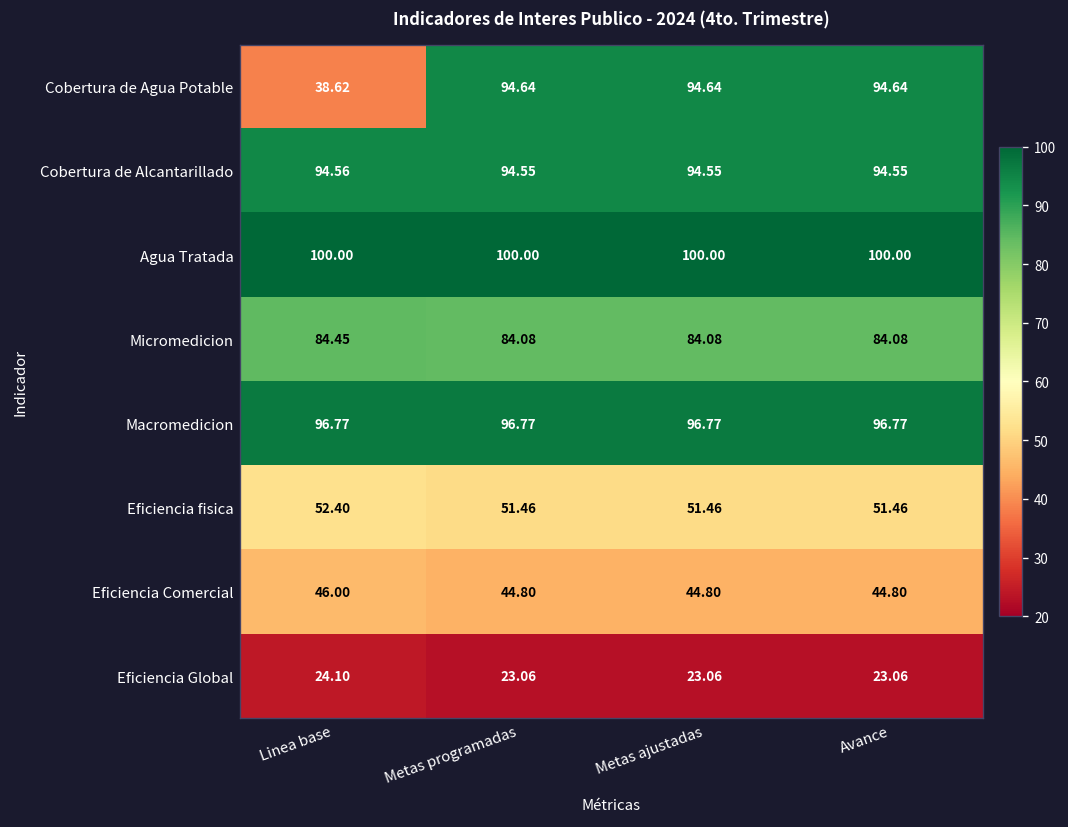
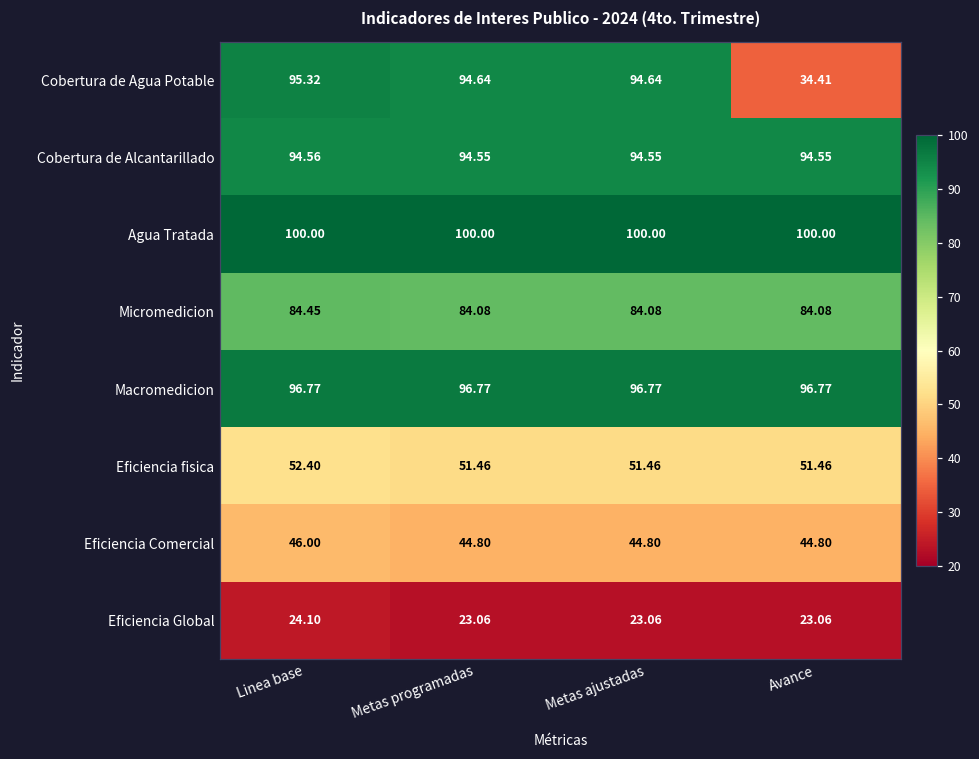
  {
    "Cobertura de Agua Potable": {
-     "Linea base": 38.62,
+     "Linea base": 95.32,
      "Metas programadas": 94.64,
      "Metas ajustadas": 94.64,
-     "Avance": 94.64
+     "Avance": 34.41
    },
    "Cobertura de Alcantarillado": {
      "Linea base": 94.56,
      "Metas programadas": 94.55,
      "Metas ajustadas": 94.55,
      "Avance": 94.55
    },
    "Agua Tratada": {
      "Linea base": 100.00,
      "Metas programadas": 100.00,
      "Metas ajustadas": 100.00,
      "Avance": 100.00
    },
    "Micromedicion": {
      "Linea base": 84.45,
      "Metas programadas": 84.08,
      "Metas ajustadas": 84.08,
      "Avance": 84.08
    },
    "Macromedicion": {
      "Linea base": 96.77,
      "Metas programadas": 96.77,
      "Metas ajustadas": 96.77,
      "Avance": 96.77
    },
    "Eficiencia fisica": {
      "Linea base": 52.40,
      "Metas programadas": 51.46,
      "Metas ajustadas": 51.46,
      "Avance": 51.46
    },
    "Eficiencia Comercial": {
      "Linea base": 46.00,
      "Metas programadas": 44.80,
      "Metas ajustadas": 44.80,
      "Avance": 44.80
    },
    "Eficiencia Global": {
      "Linea base": 24.10,
      "Metas programadas": 23.06,
      "Metas ajustadas": 23.06,
      "Avance": 23.06
    }
  }
